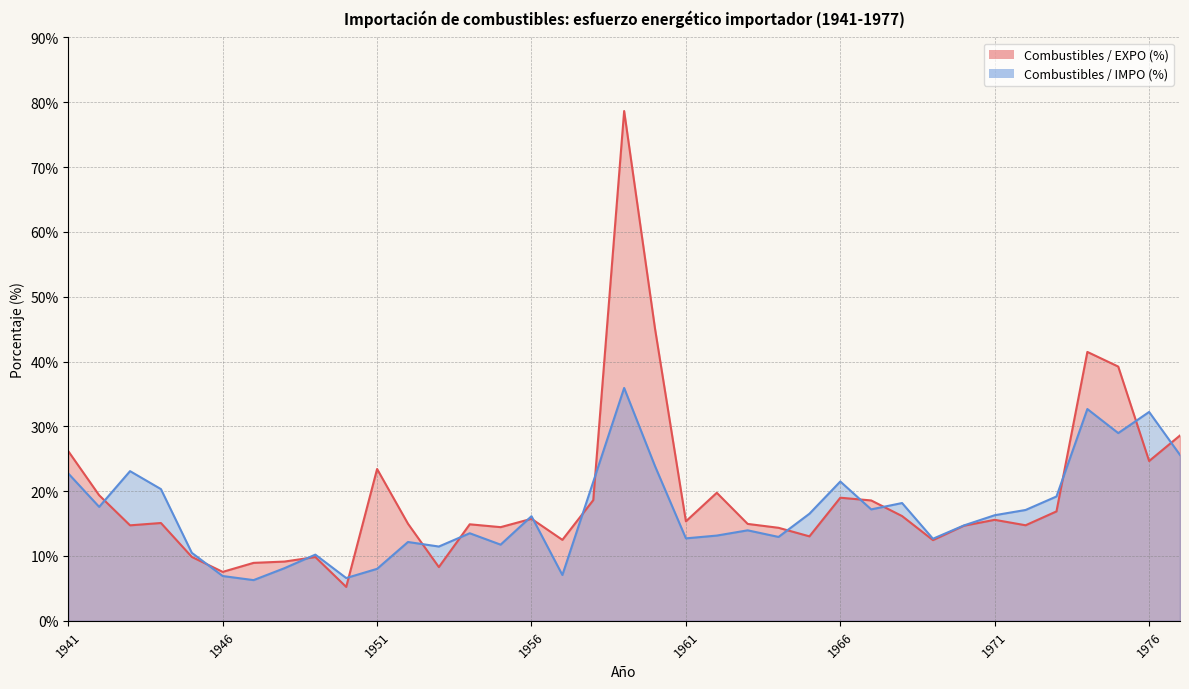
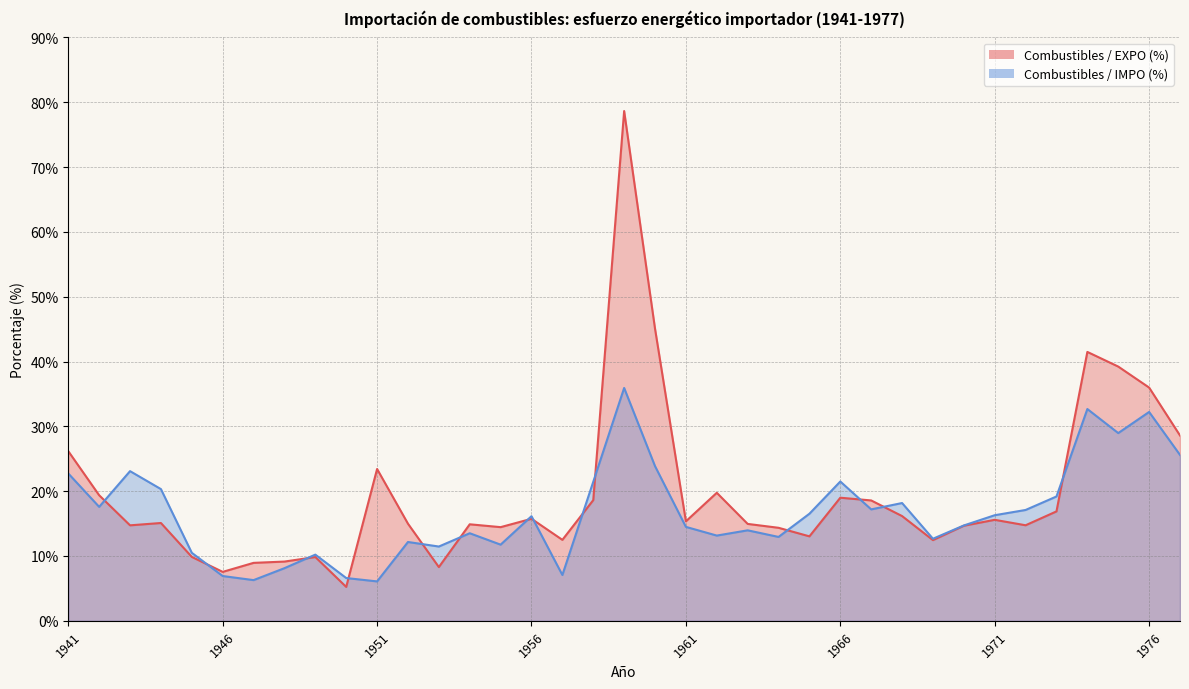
  {
    "Combustibles / EXPO (%)": {
      "1941": "26%",
      "1946": "8%",
      "1951": "23%",
      "1956": "16%",
      "1961": "15%",
      "1966": "19%",
      "1971": "16%",
-     "1976": "25%"
+     "1976": "36%"
    },
    "Combustibles / IMPO (%)": {
      "1941": "23%",
      "1946": "7%",
-     "1951": "8%",
+     "1951": "6%",
      "1956": "16%",
-     "1961": "13%",
+     "1961": "14%",
      "1966": "21%",
      "1971": "16%",
      "1976": "32%"
    }
  }
